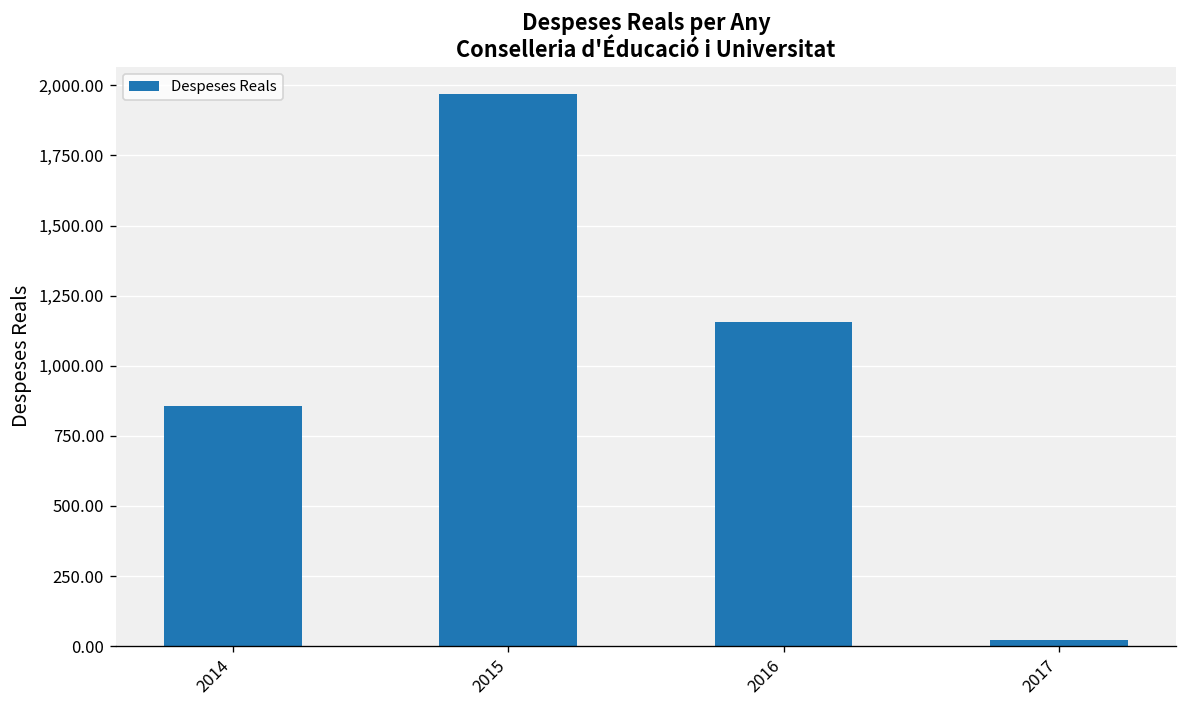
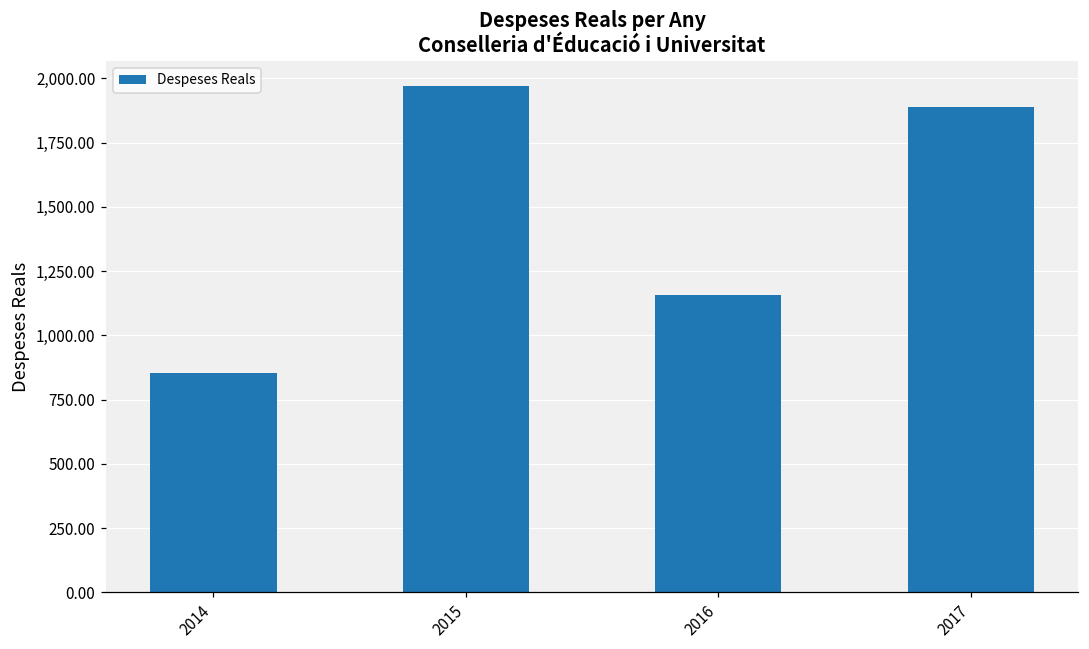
  {
    "2014": "850",
    "2015": "1,970",
    "2016": "1,160",
-   "2017": "20"
+   "2017": "1,890"
  }
